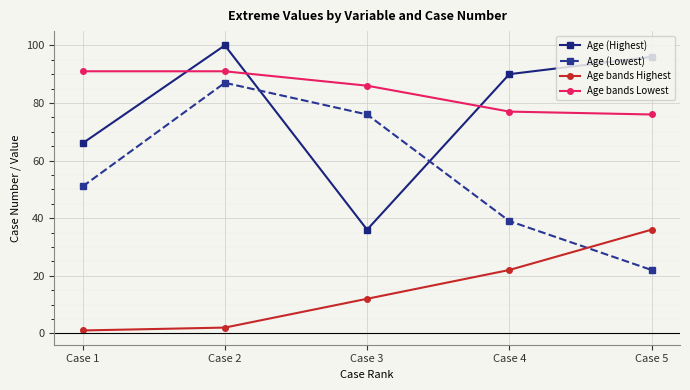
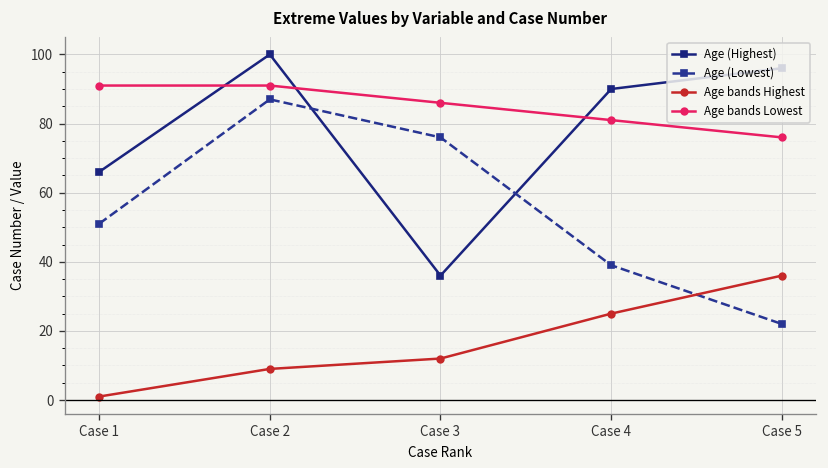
  {
    "Age bands Highest": {
      "Case 1": 1,
-     "Case 2": 2,
+     "Case 2": 9,
      "Case 3": 12,
-     "Case 4": 22,
+     "Case 4": 25,
      "Case 5": 36
    },
    "Age bands Lowest": {
      "Case 1": 91,
      "Case 2": 91,
      "Case 3": 86,
-     "Case 4": 77,
+     "Case 4": 81,
      "Case 5": 76
    }
  }
